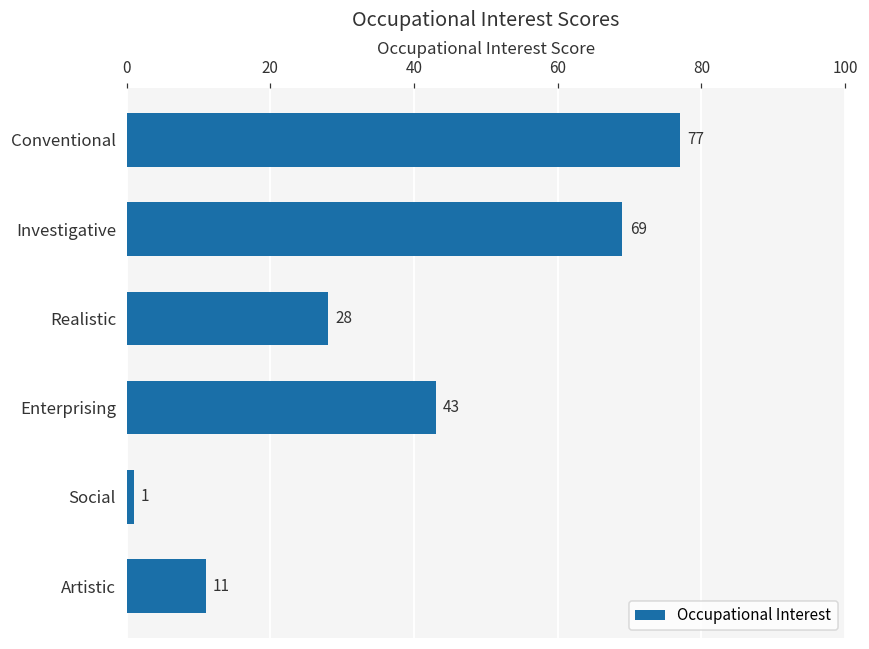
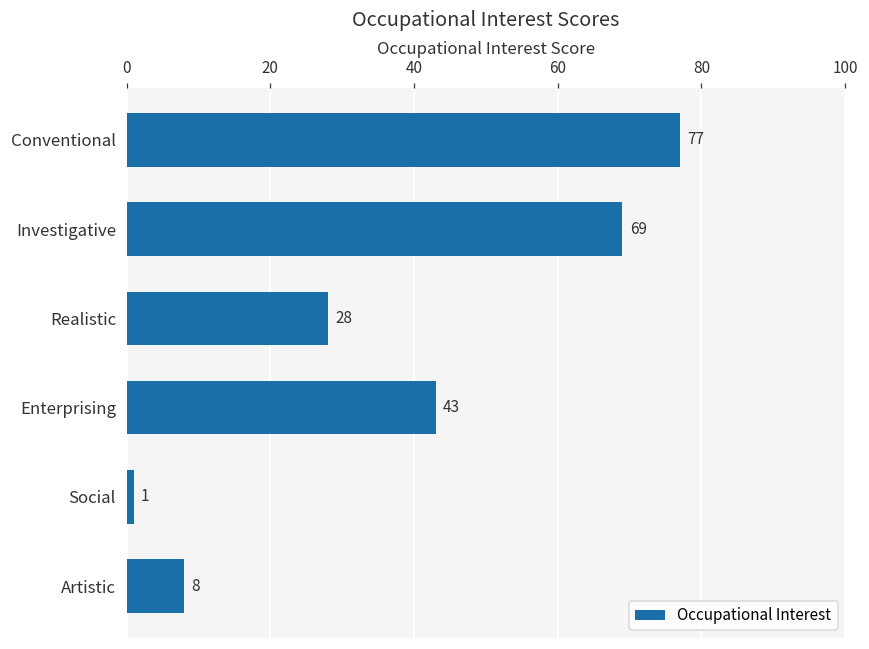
  {
    "Conventional": 77,
    "Investigative": 69,
    "Realistic": 28,
    "Enterprising": 43,
    "Social": 1,
-   "Artistic": 11
+   "Artistic": 8
  }
